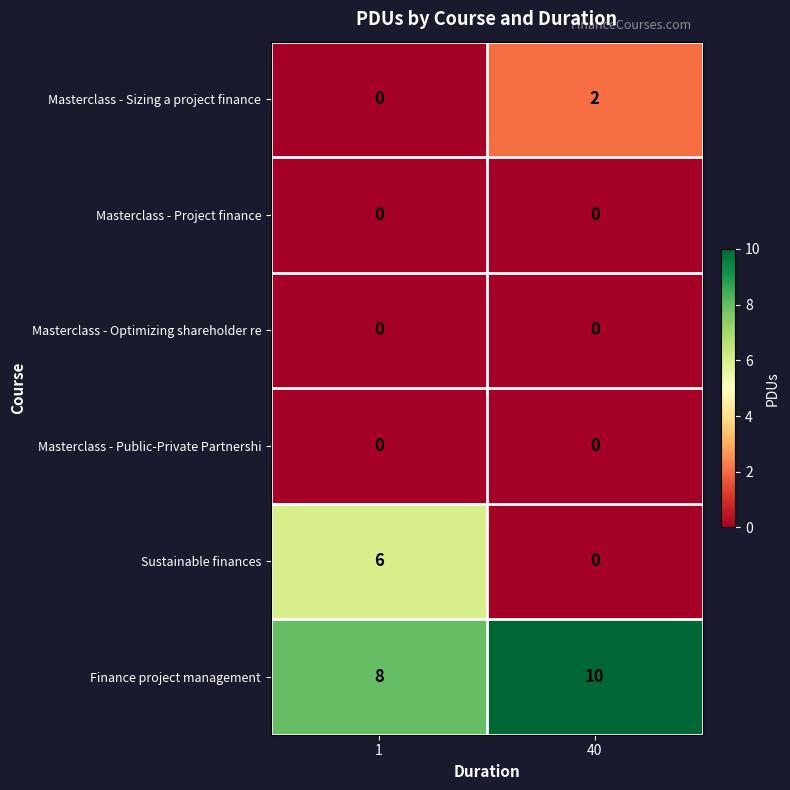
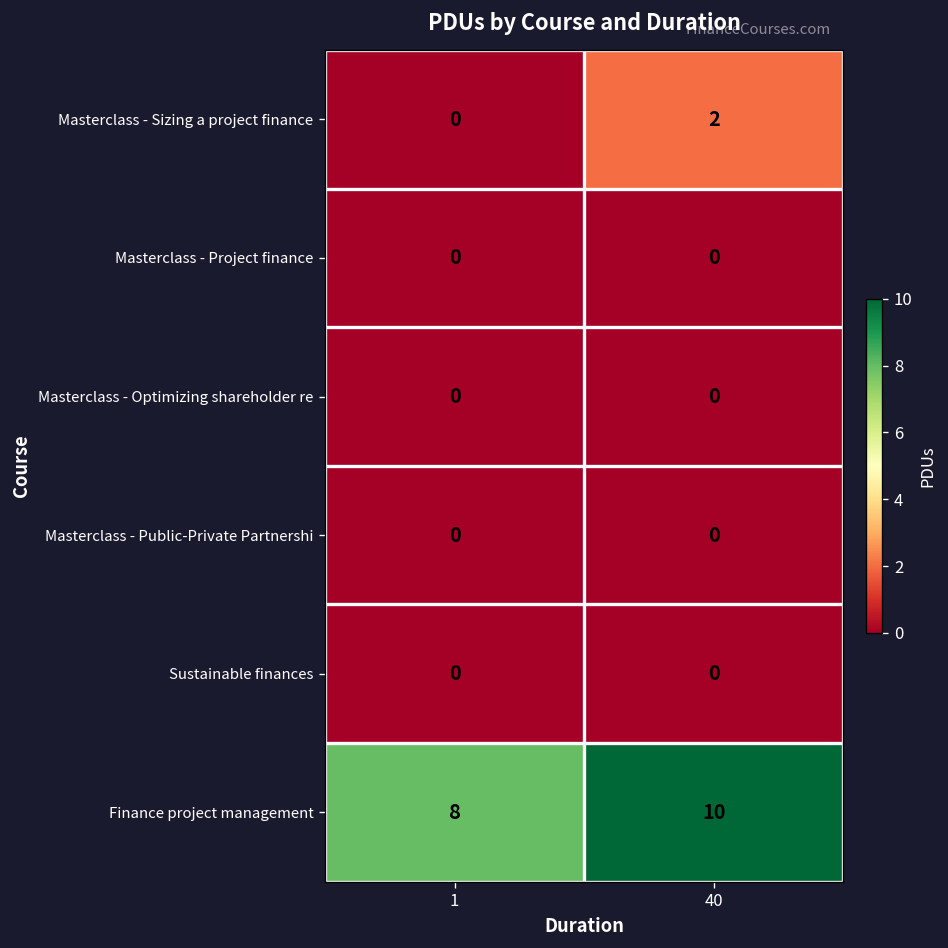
  {
    "Masterclass - Sizing a project finance": {
      "1": 0,
      "40": 2
    },
    "Masterclass - Project finance": {
      "1": 0,
      "40": 0
    },
    "Masterclass - Optimizing shareholder re": {
      "1": 0,
      "40": 0
    },
    "Masterclass - Public-Private Partnershi": {
      "1": 0,
      "40": 0
    },
    "Sustainable finances": {
-     "1": 6,
+     "1": 0,
      "40": 0
    },
    "Finance project management": {
      "1": 8,
      "40": 10
    }
  }
